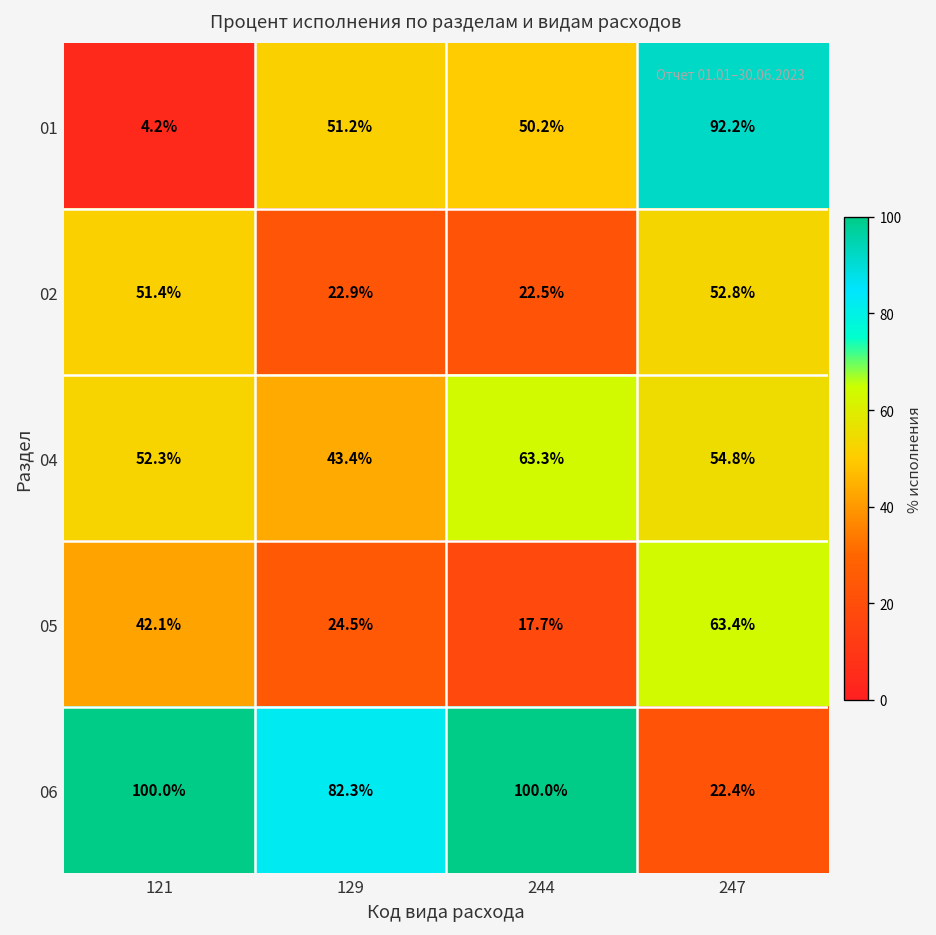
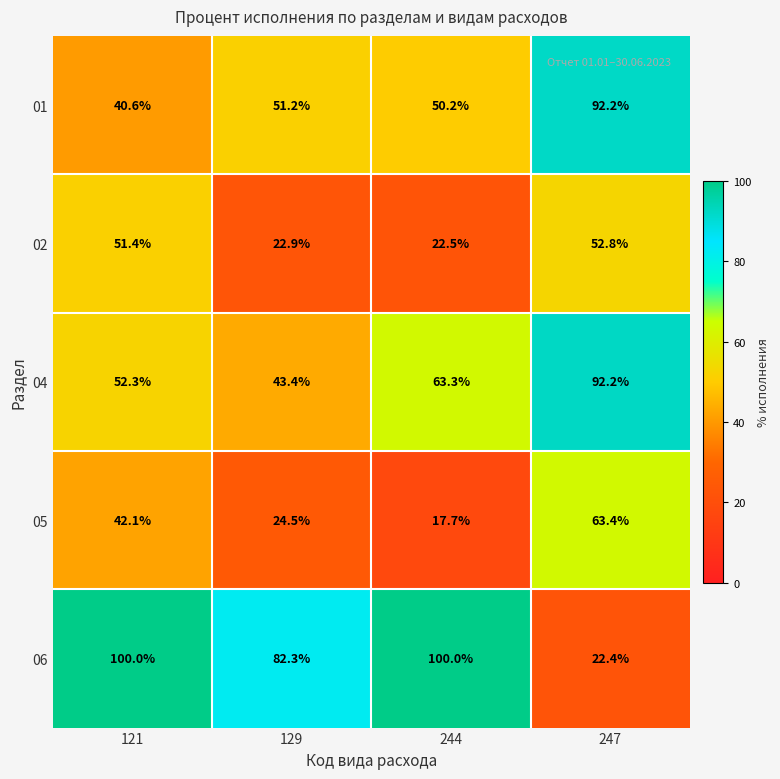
  {
    "01": {
-     "121": "4.2%",
+     "121": "40.6%",
      "129": "51.2%",
      "244": "50.2%"
    },
    "02": {
      "121": "51.4%",
      "129": "22.9%",
      "244": "22.5%",
      "247": "52.8%"
    },
    "04": {
      "121": "52.3%",
      "129": "43.4%",
      "244": "63.3%",
-     "247": "54.8%"
+     "247": "92.2%"
    },
    "05": {
      "121": "42.1%",
      "129": "24.5%",
      "244": "17.7%",
      "247": "63.4%"
    },
    "06": {
      "121": "100.0%",
      "129": "82.3%",
      "244": "100.0%",
      "247": "22.4%"
    }
  }
